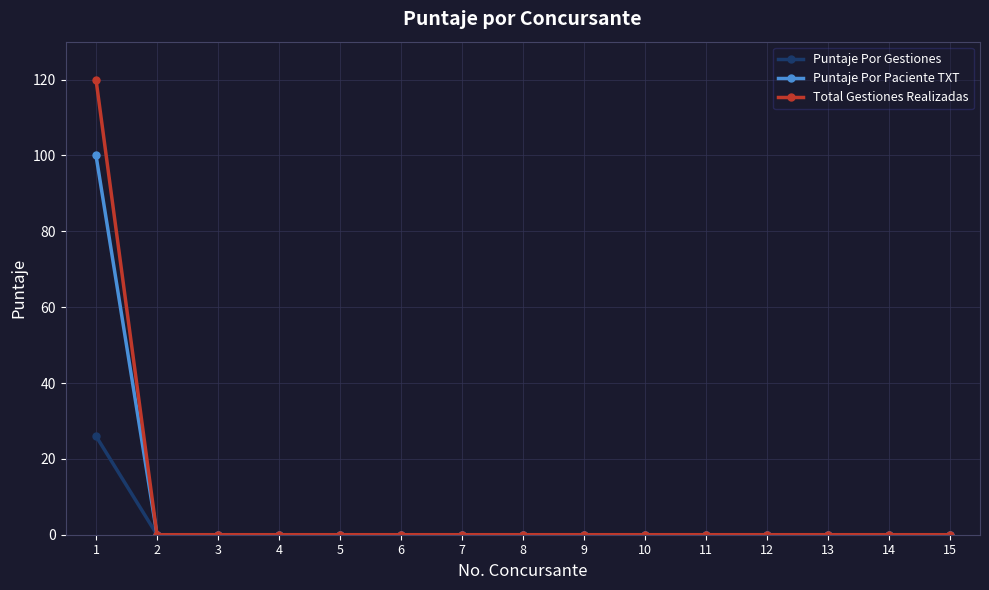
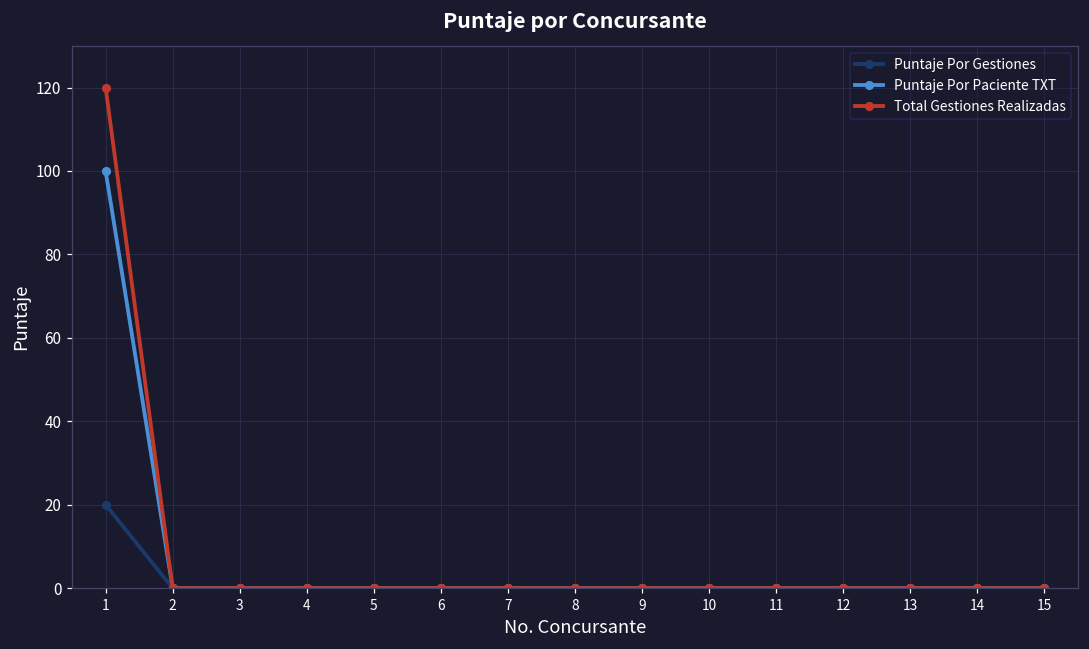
  {
    "Puntaje Por Gestiones": {
-     "1": 26
+     "1": 20
    },
    "Puntaje Por Paciente TXT": {
      "1": 100
    },
    "Total Gestiones Realizadas": {
      "1": 120
    }
  }
